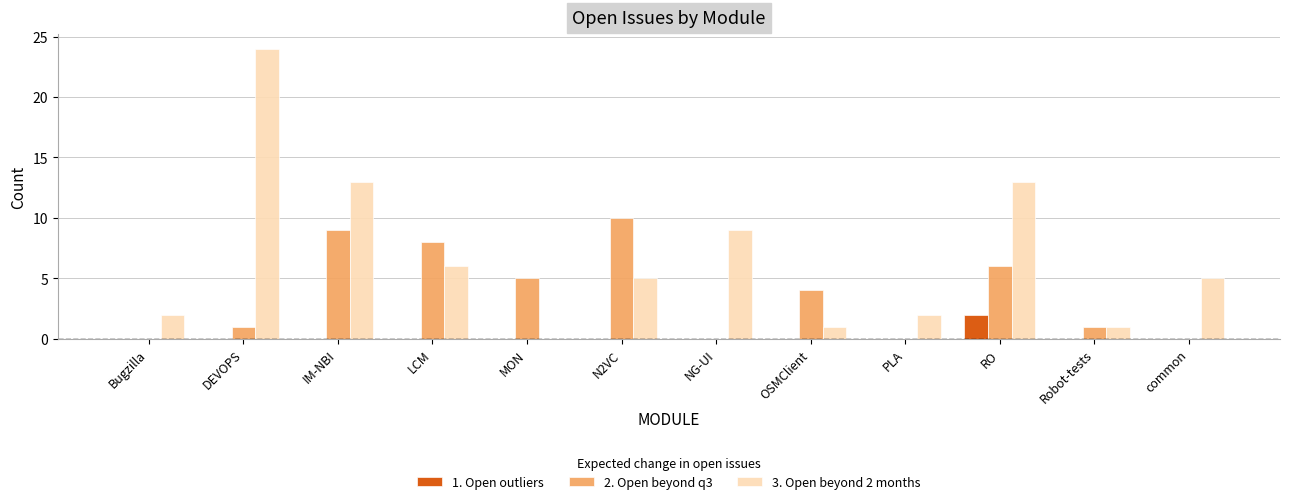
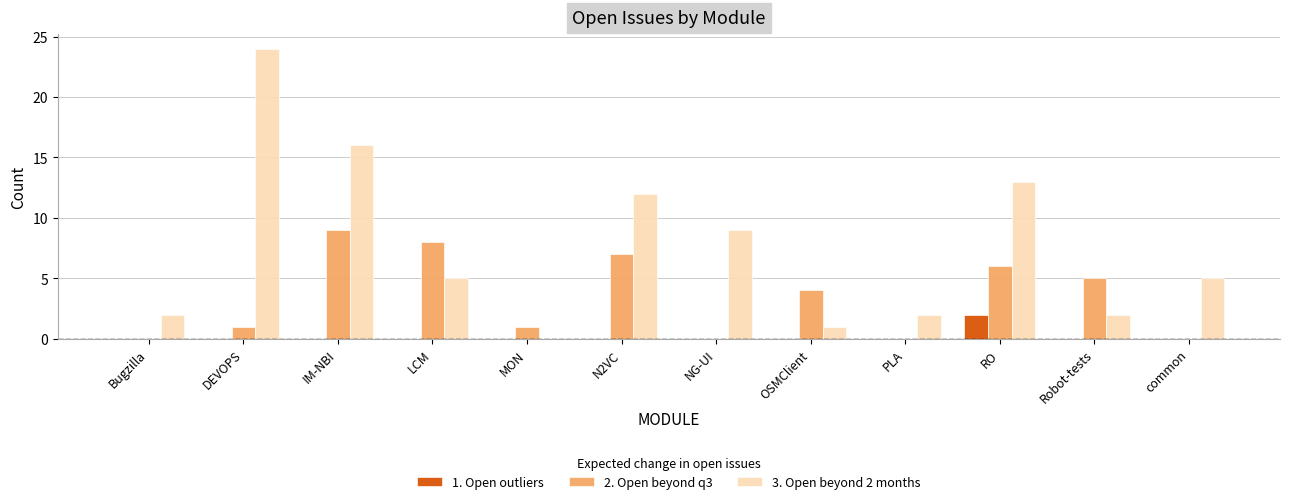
  {
    "1. Open outliers": {
      "Bugzilla": 0,
      "DEVOPS": 0,
      "IM-NBI": 0,
      "LCM": 0,
      "MON": 0,
      "N2VC": 0,
      "NG-UI": 0,
      "OSMClient": 0,
      "PLA": 0,
      "RO": 2,
      "Robot-tests": 0,
      "common": 0
    },
    "2. Open beyond q3": {
      "Bugzilla": 0,
      "DEVOPS": 1,
      "IM-NBI": 9,
      "LCM": 8,
-     "MON": 5,
-     "N2VC": 10,
+     "MON": 1,
+     "N2VC": 7,
      "NG-UI": 0,
      "OSMClient": 4,
      "PLA": 0,
      "RO": 6,
-     "Robot-tests": 1,
+     "Robot-tests": 5,
      "common": 0
    },
    "3. Open beyond 2 months": {
      "Bugzilla": 2,
      "DEVOPS": 24,
-     "IM-NBI": 13,
-     "LCM": 6,
+     "IM-NBI": 16,
+     "LCM": 5,
      "MON": 0,
-     "N2VC": 5,
+     "N2VC": 12,
      "NG-UI": 9,
      "OSMClient": 1,
      "PLA": 2,
      "RO": 13,
-     "Robot-tests": 1,
+     "Robot-tests": 2,
      "common": 5
    }
  }
